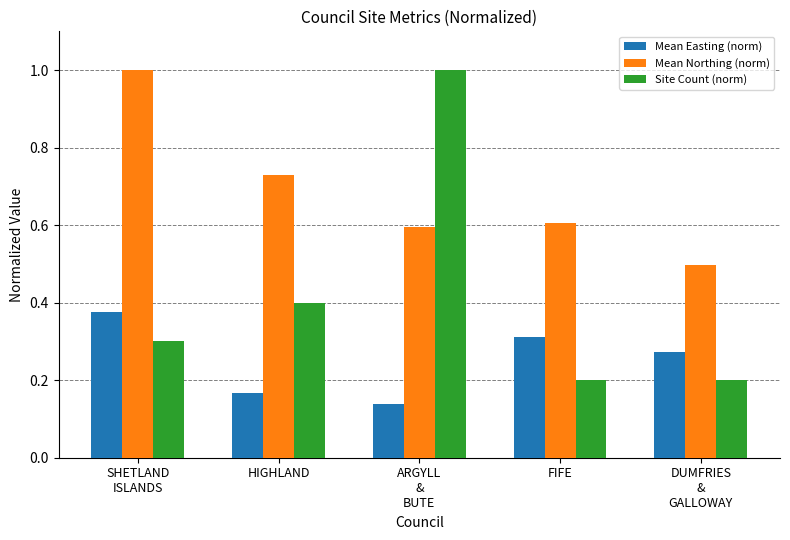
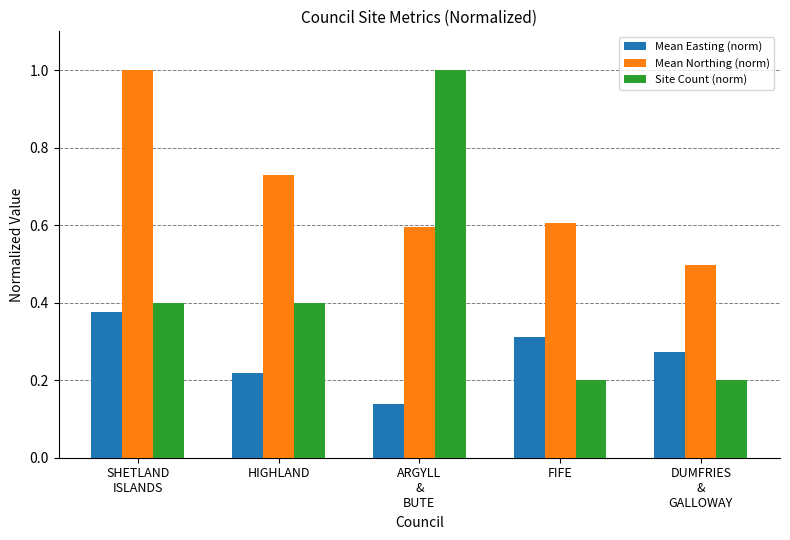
  {
    "Mean Easting (norm)": {
      "SHETLAND ISLANDS": 0.38,
-     "HIGHLAND": 0.17,
+     "HIGHLAND": 0.22,
      "ARGYLL & BUTE": 0.14,
      "FIFE": 0.31,
      "DUMFRIES & GALLOWAY": 0.27
    },
    "Mean Northing (norm)": {
      "SHETLAND ISLANDS": 1.00,
      "HIGHLAND": 0.73,
      "ARGYLL & BUTE": 0.59,
      "FIFE": 0.60,
      "DUMFRIES & GALLOWAY": 0.50
    },
    "Site Count (norm)": {
-     "SHETLAND ISLANDS": 0.30,
+     "SHETLAND ISLANDS": 0.40,
      "HIGHLAND": 0.40,
      "ARGYLL & BUTE": 1.00,
      "FIFE": 0.20,
      "DUMFRIES & GALLOWAY": 0.20
    }
  }
